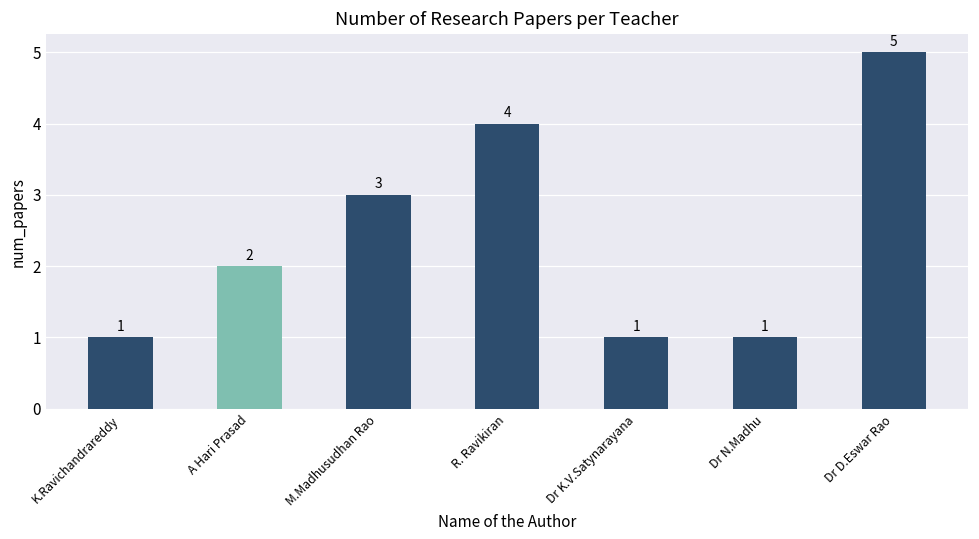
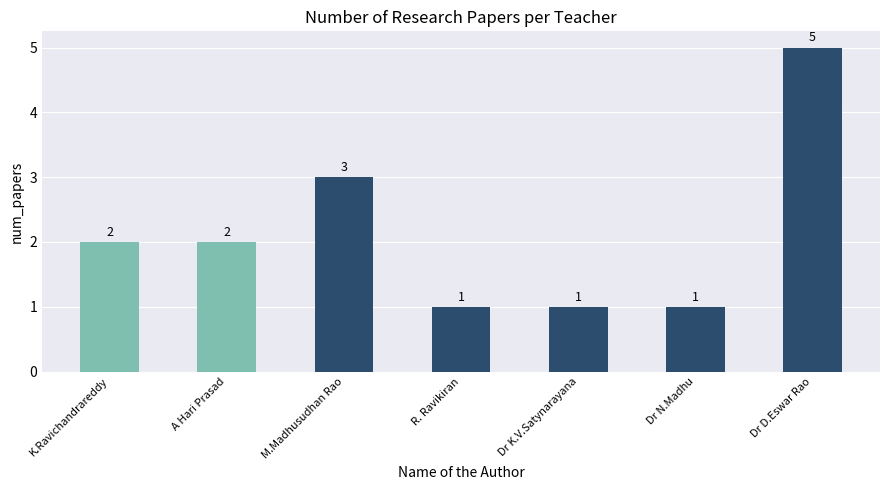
  {
-   "K.Ravichandrareddy": 1,
+   "K.Ravichandrareddy": 2,
    "A Hari Prasad": 2,
    "M.Madhusudhan Rao": 3,
-   "R. Ravikiran": 4,
+   "R. Ravikiran": 1,
    "Dr K.V.Satynarayana": 1,
    "Dr N.Madhu": 1,
    "Dr D.Eswar Rao": 5
  }
